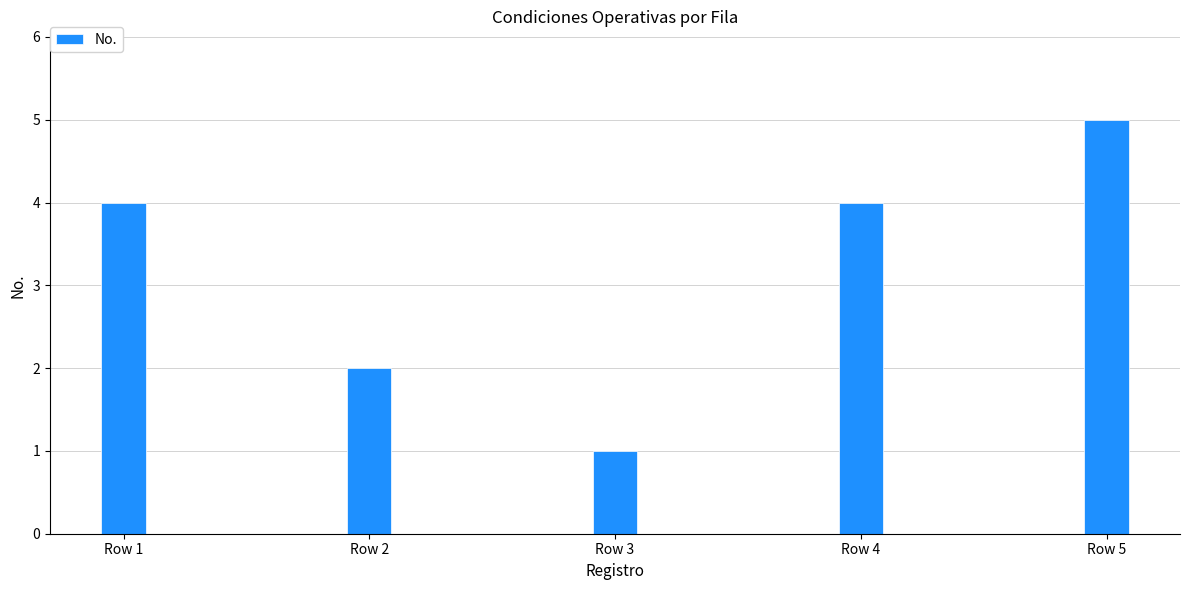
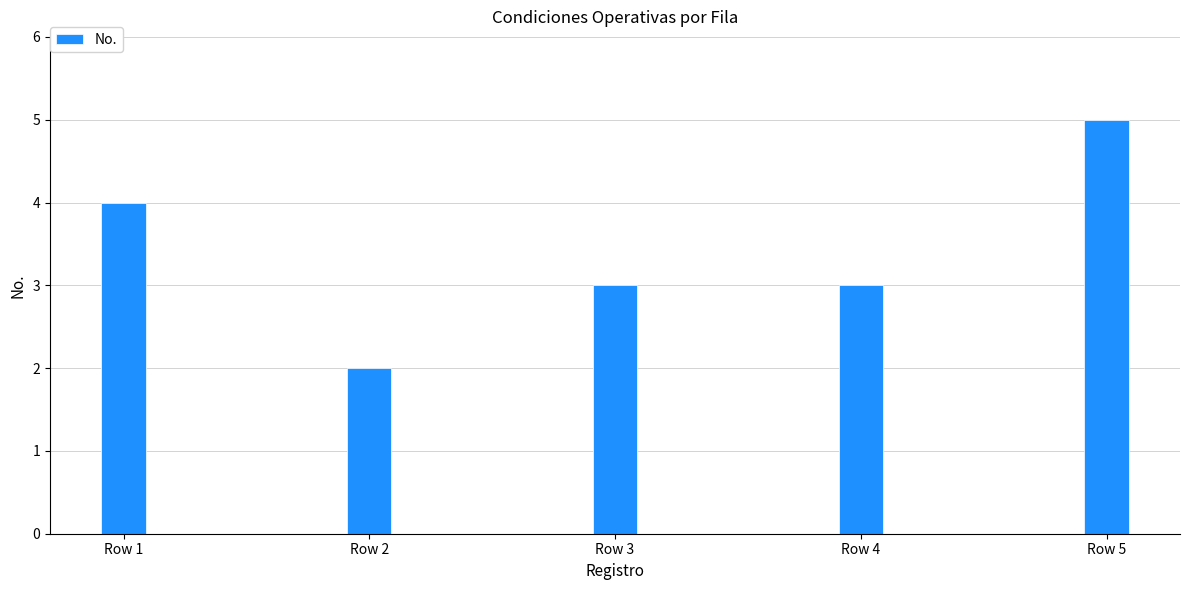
  {
    "Row 1": 4,
    "Row 2": 2,
-   "Row 3": 1,
-   "Row 4": 4,
+   "Row 3": 3,
+   "Row 4": 3,
    "Row 5": 5
  }
